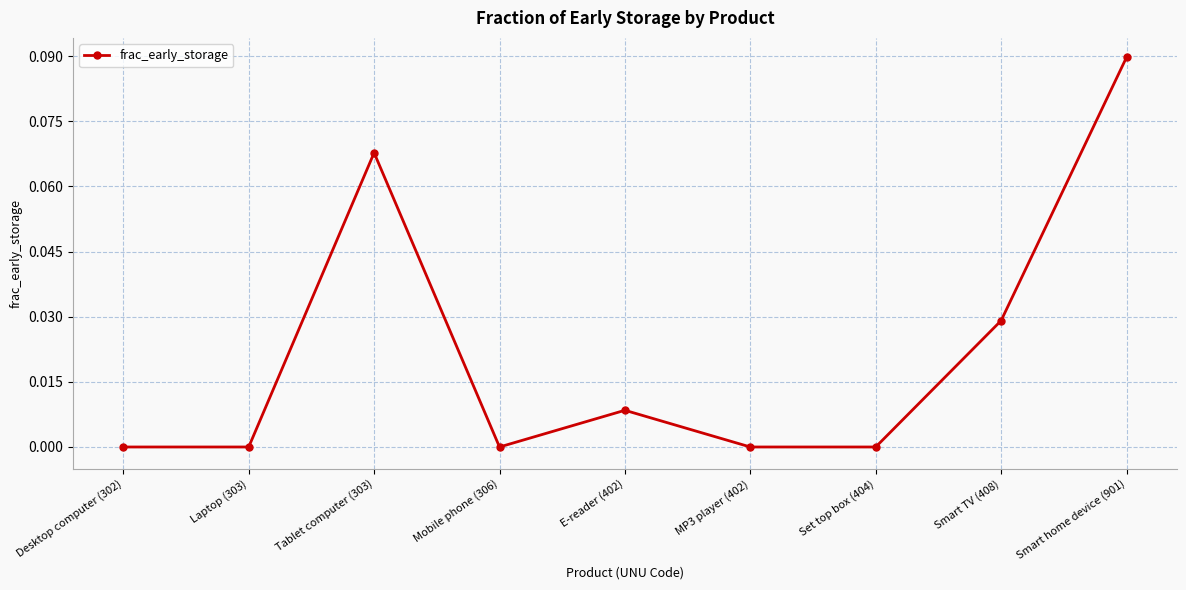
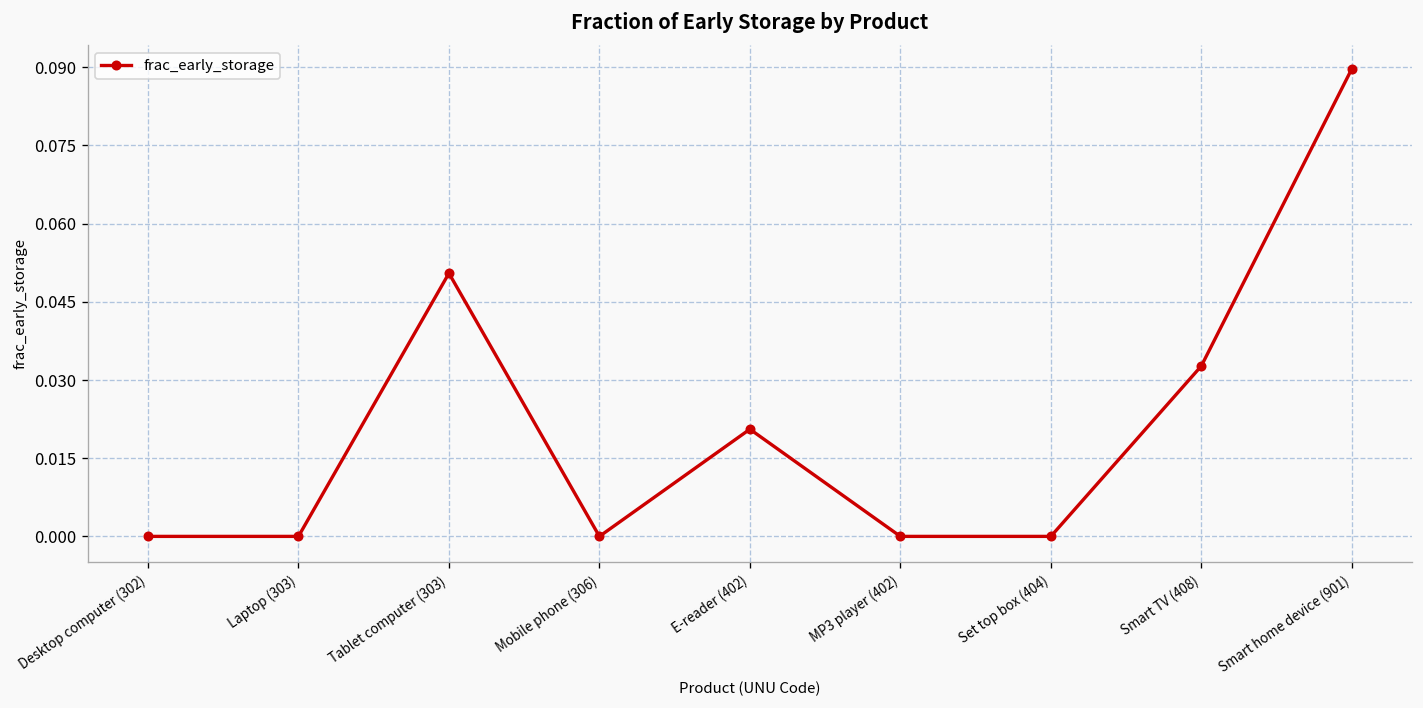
  {
    "Desktop computer (302)": 0.000,
    "Laptop (303)": 0.000,
-   "Tablet computer (303)": 0.068,
+   "Tablet computer (303)": 0.050,
    "Mobile phone (306)": 0.000,
-   "E-reader (402)": 0.008,
+   "E-reader (402)": 0.021,
    "MP3 player (402)": 0.000,
    "Set top box (404)": 0.000,
-   "Smart TV (408)": 0.029,
+   "Smart TV (408)": 0.033,
    "Smart home device (901)": 0.090
  }
